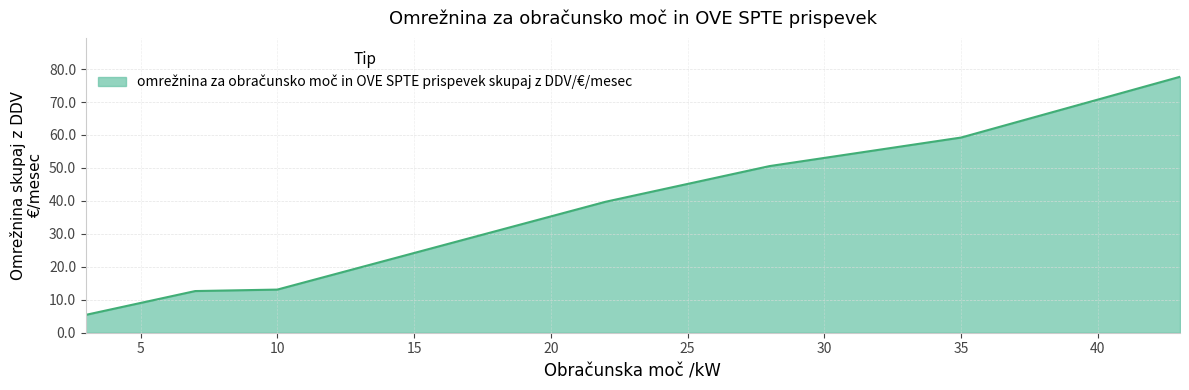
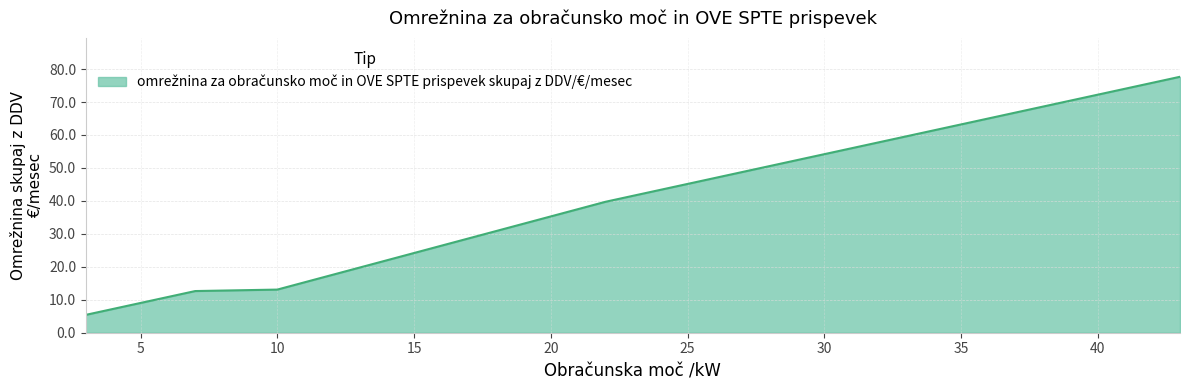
  {
    "10": 13,
-   "35": 59
+   "35": 63
  }
